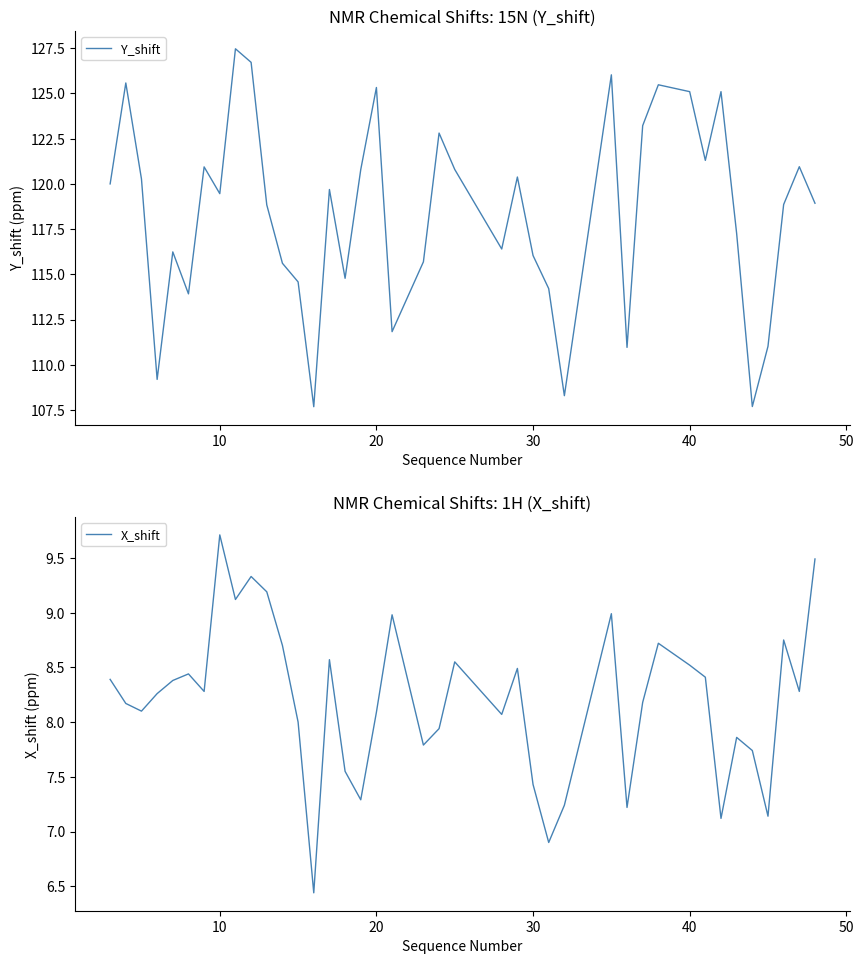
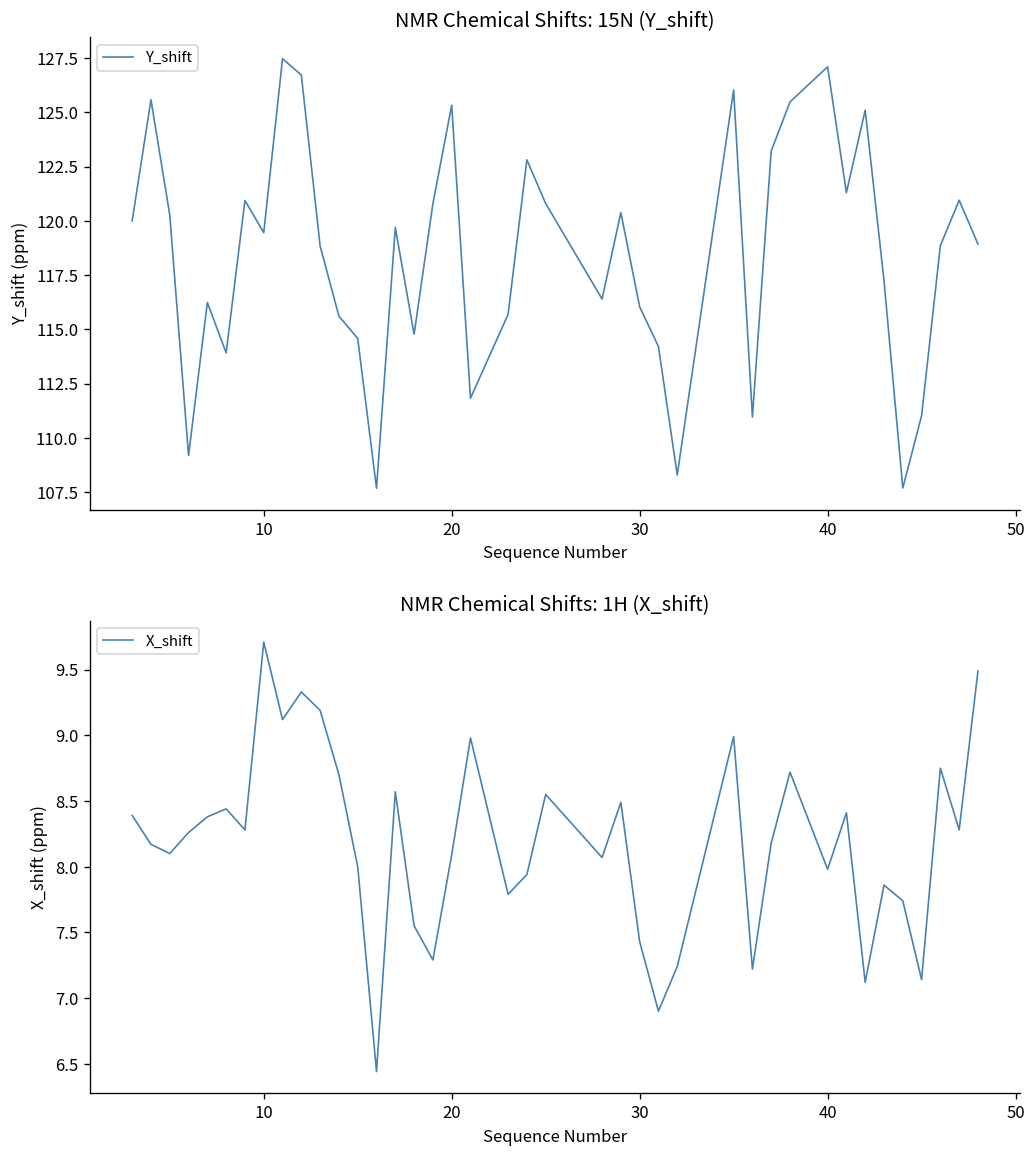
  {
    "NMR Chemical Shifts: 15N (Y_shift)": {
      "10": 119.5,
      "20": 125.3,
      "30": 116.0,
-     "40": 125.1
+     "40": 127.1
    },
    "NMR Chemical Shifts: 1H (X_shift)": {
      "10": 9.71,
      "20": 8.09,
      "30": 7.43,
-     "40": 8.52
+     "40": 7.98
    }
  }
